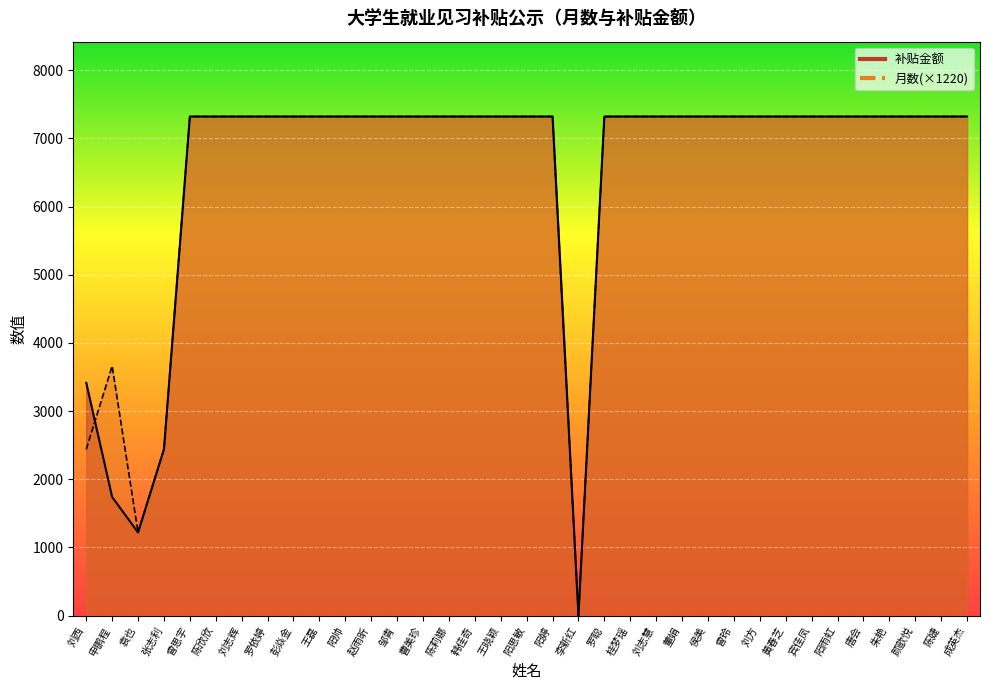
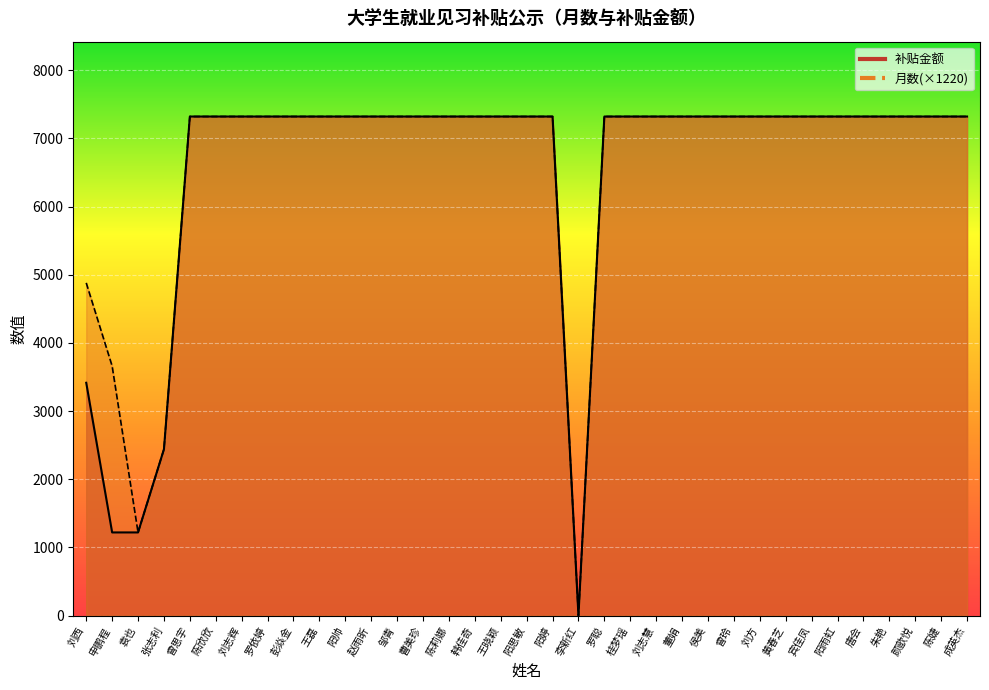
  {
    "补贴金额": {
      "刘西": 3400,
-     "申鹏程": 1700
+     "申鹏程": 1200
    },
    "月数(×1220)": {
-     "刘西": 2400,
+     "刘西": 4900,
      "申鹏程": 3700
    }
  }
